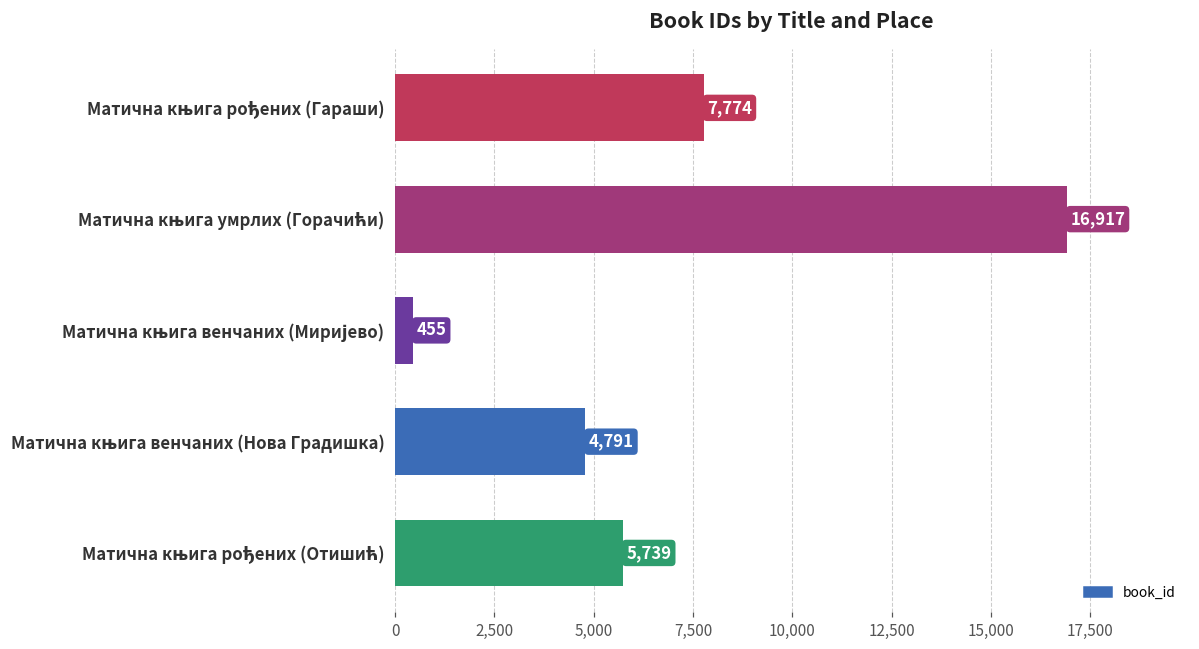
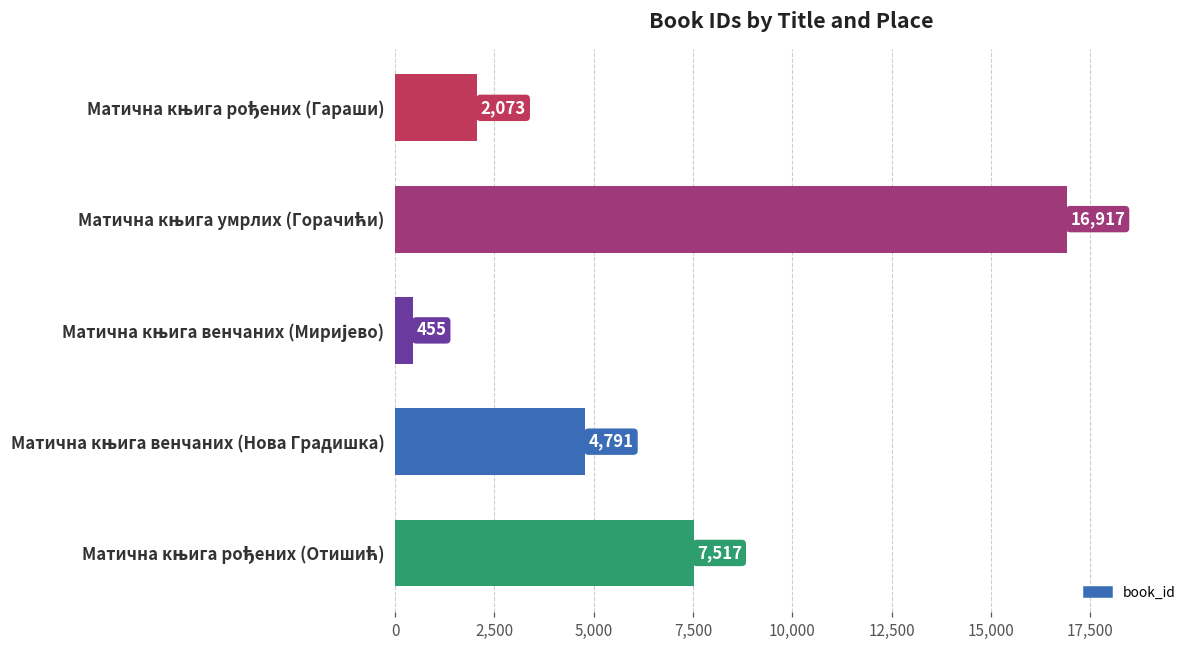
  {
-   "Матична књига рођених (Гараши)": "7,774",
-   "Матична књига рођених (Отишић)": "5,739"
+   "Матична књига рођених (Гараши)": "2,073",
+   "Матична књига рођених (Отишић)": "7,517"
  }
